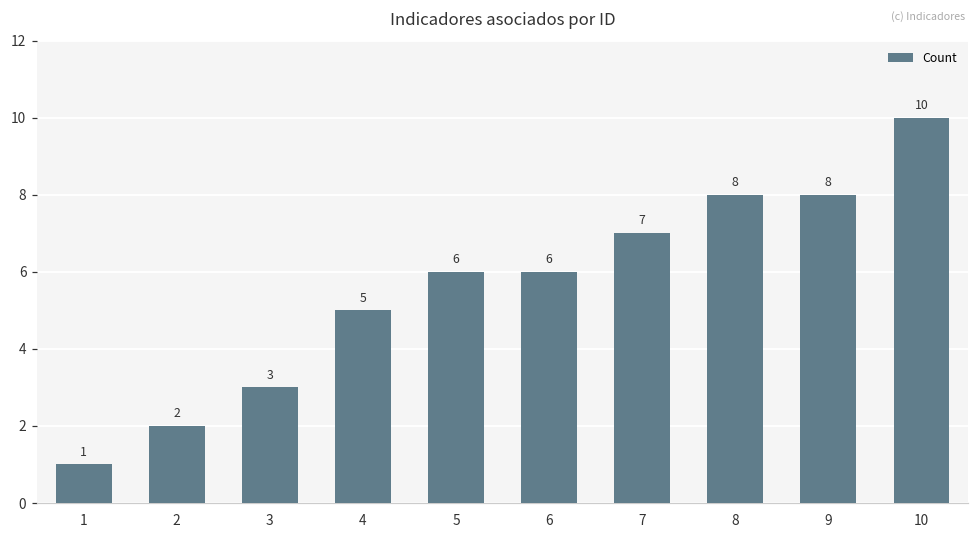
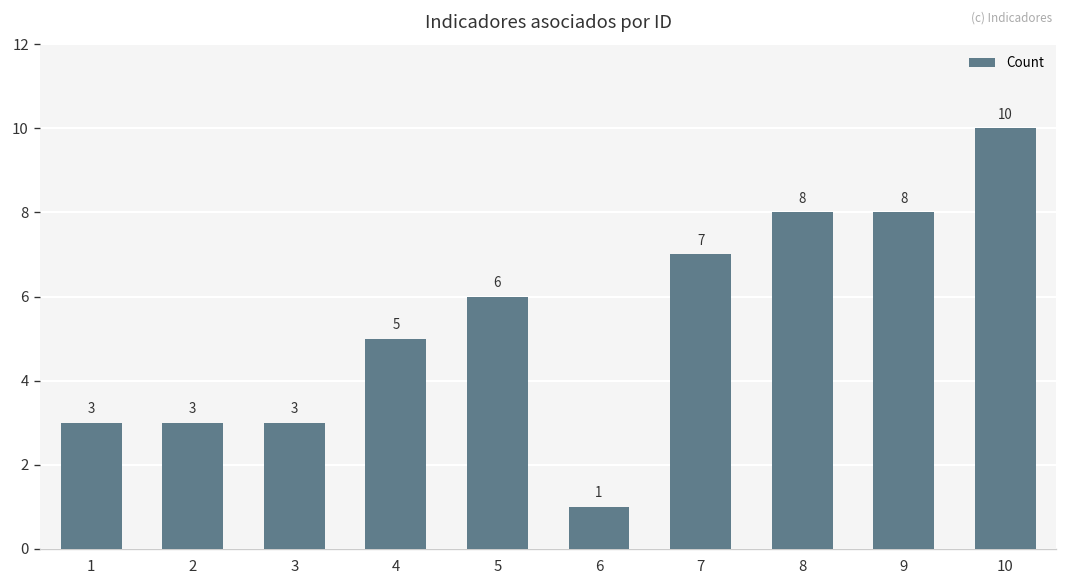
  {
-   "1": 1,
-   "2": 2,
+   "1": 3,
+   "2": 3,
    "3": 3,
    "4": 5,
    "5": 6,
-   "6": 6,
+   "6": 1,
    "7": 7,
    "8": 8,
    "9": 8,
    "10": 10
  }
